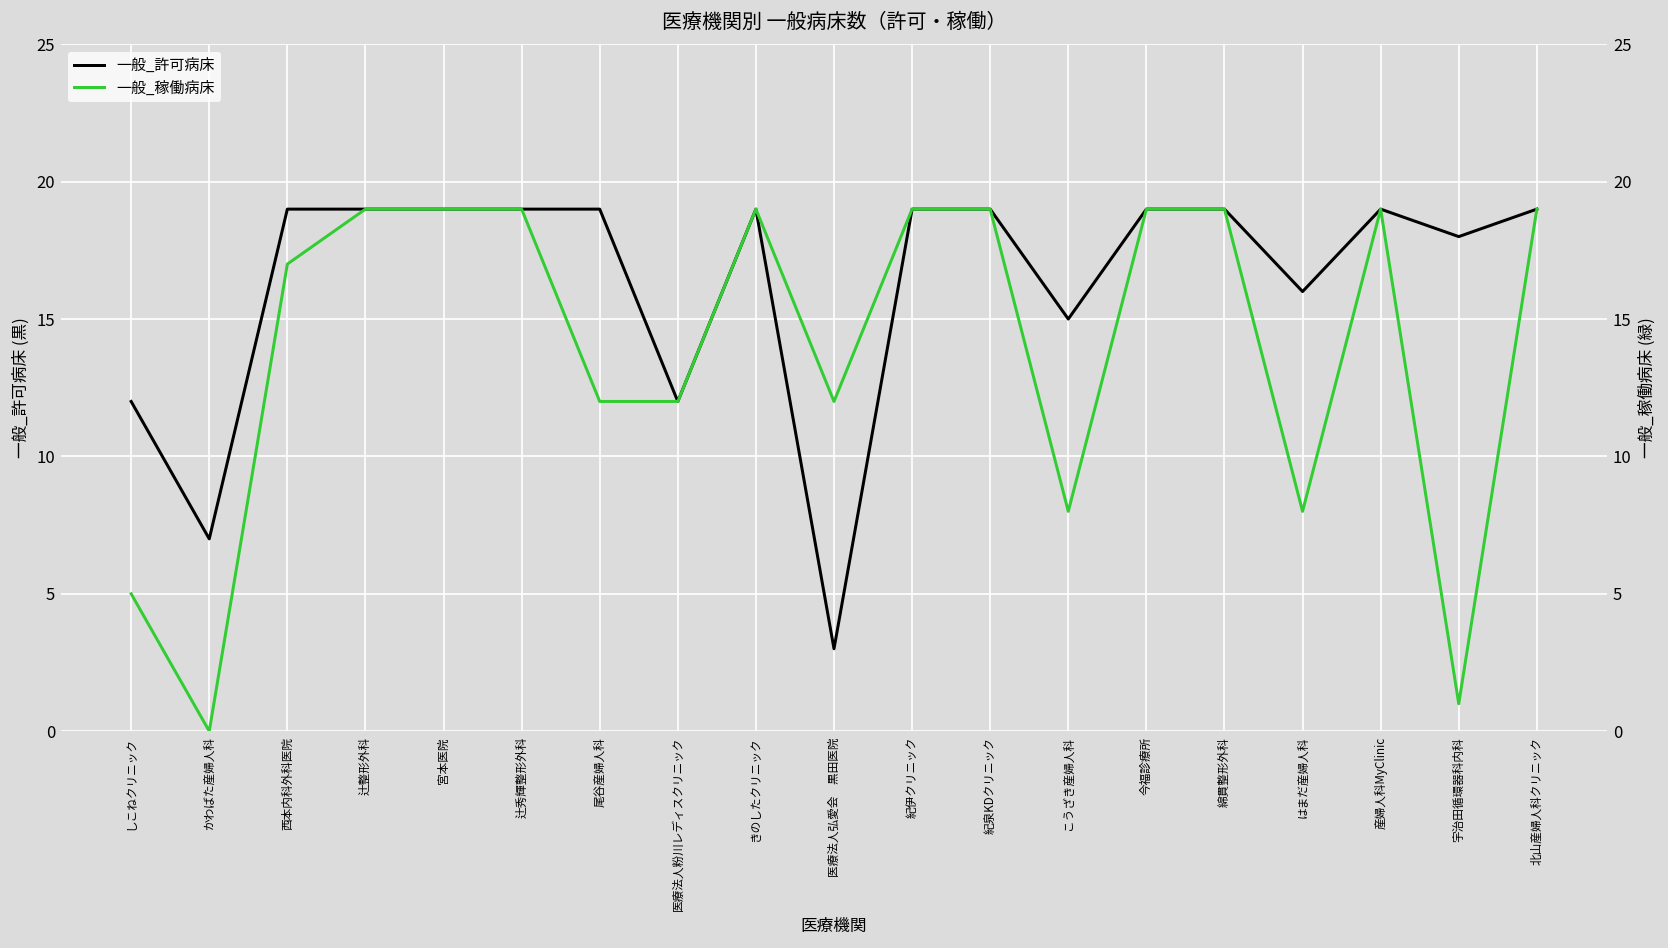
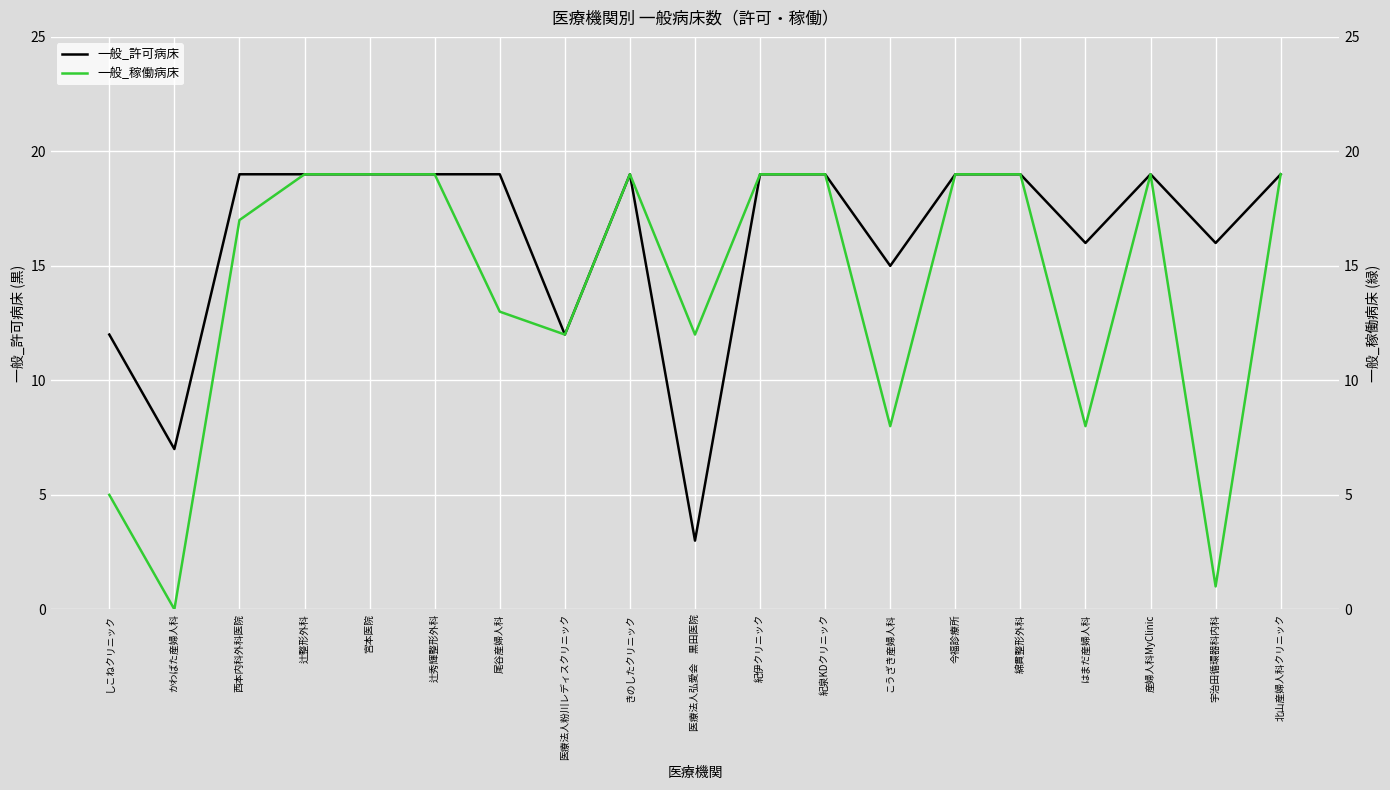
  {
    "一般_許可病床": {
      "しこねクリニック": 12,
      "かわばた産婦人科": 7,
      "西本内科外科医院": 19,
      "辻整形外科": 19,
      "宮本医院": 19,
      "辻秀輝整形外科": 19,
      "尾谷産婦人科": 19,
      "医療法人粉川レディスクリニック": 12,
      "きのしたクリニック": 19,
      "医療法人弘愛会 黒田医院": 3,
      "紀伊クリニック": 19,
      "紀泉KDクリニック": 19,
      "こうざき産婦人科": 15,
      "今福診療所": 19,
      "綿貫整形外科": 19,
      "はまだ産婦人科": 16,
      "産婦人科MyClinic": 19,
-     "宇治田循環器科内科": 18,
+     "宇治田循環器科内科": 16,
      "北山産婦人科クリニック": 19
    },
    "一般_稼働病床": {
      "しこねクリニック": 5,
      "かわばた産婦人科": 0,
      "西本内科外科医院": 17,
      "辻整形外科": 19,
      "宮本医院": 19,
      "辻秀輝整形外科": 19,
-     "尾谷産婦人科": 12,
+     "尾谷産婦人科": 13,
      "医療法人粉川レディスクリニック": 12,
      "きのしたクリニック": 19,
      "医療法人弘愛会 黒田医院": 12,
      "紀伊クリニック": 19,
      "紀泉KDクリニック": 19,
      "こうざき産婦人科": 8,
      "今福診療所": 19,
      "綿貫整形外科": 19,
      "はまだ産婦人科": 8,
      "産婦人科MyClinic": 19,
      "宇治田循環器科内科": 1,
      "北山産婦人科クリニック": 19
    }
  }
